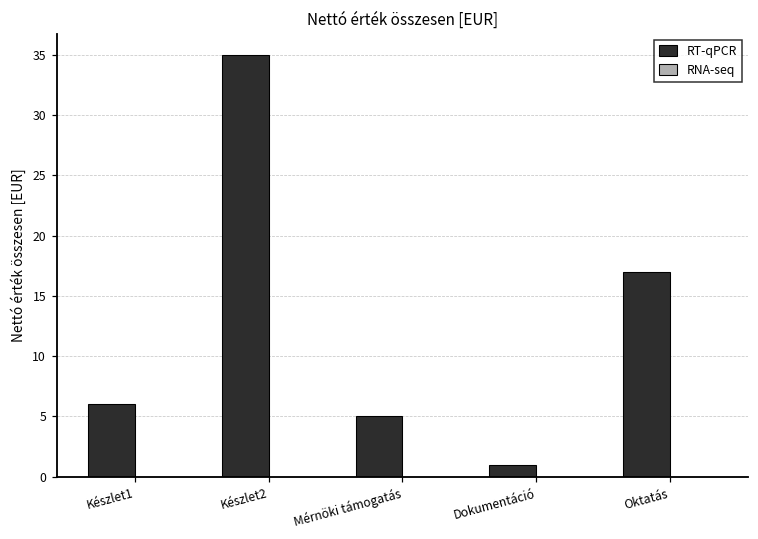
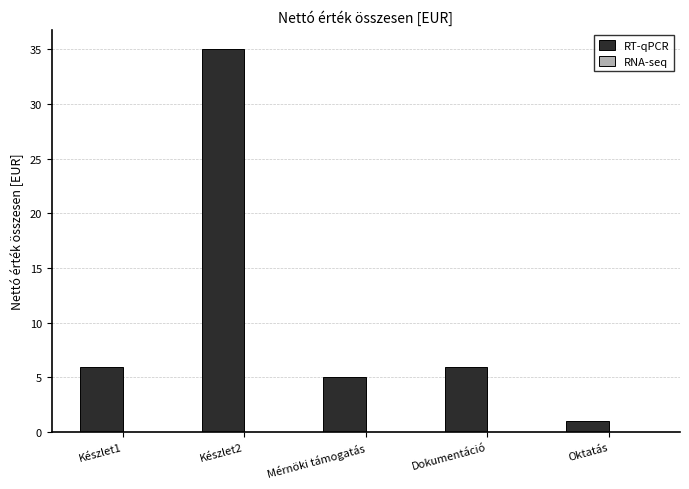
  {
    "RT-qPCR": {
      "Készlet1": 6,
      "Készlet2": 35,
      "Mérnöki támogatás": 5,
-     "Dokumentáció": 1,
-     "Oktatás": 17
+     "Dokumentáció": 6,
+     "Oktatás": 1
    },
    "RNA-seq": {
      "Készlet1": 0,
      "Készlet2": 0,
      "Mérnöki támogatás": 0,
      "Dokumentáció": 0,
      "Oktatás": 0
    }
  }
